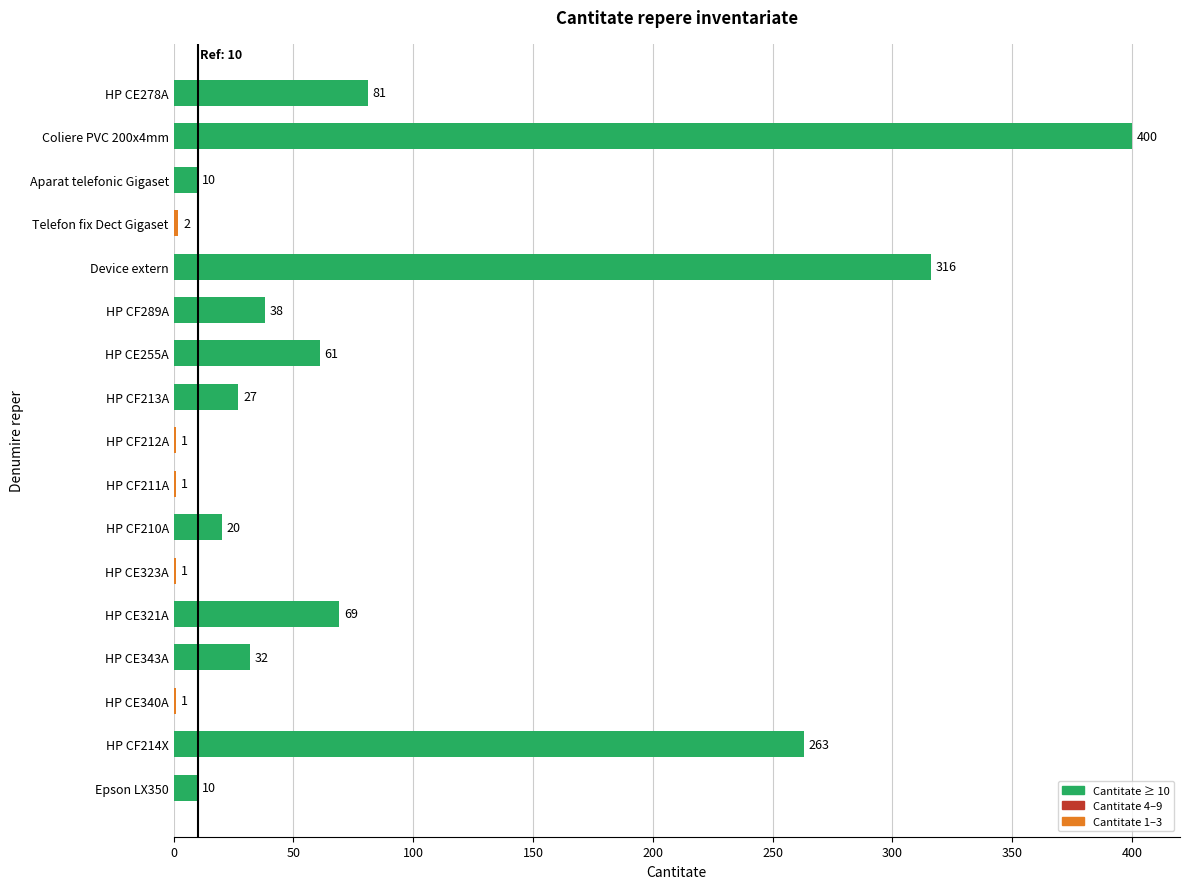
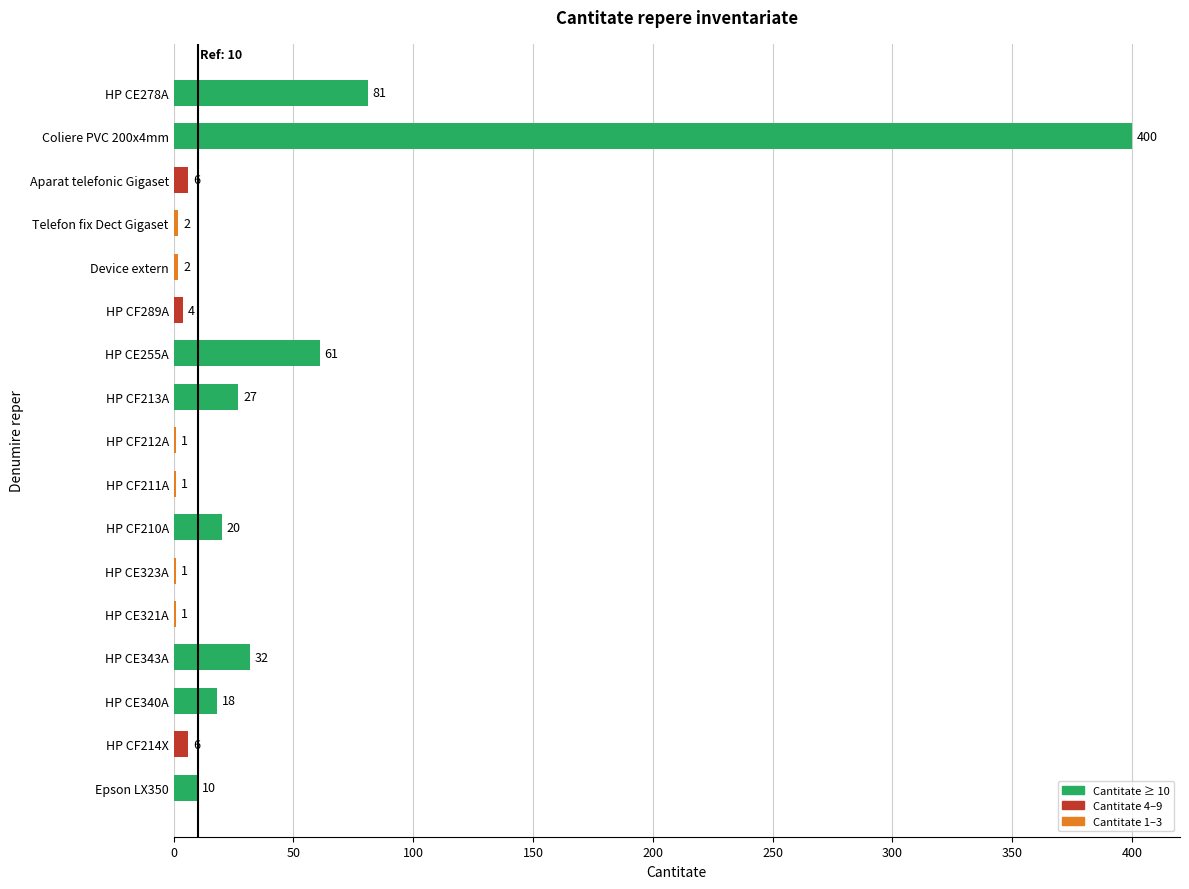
  {
    "HP CE278A": 81,
    "Coliere PVC 200x4mm": 400,
-   "Aparat telefonic Gigaset": 10,
+   "Aparat telefonic Gigaset": 6,
    "Telefon fix Dect Gigaset": 2,
-   "Device extern": 316,
-   "HP CF289A": 38,
+   "Device extern": 2,
+   "HP CF289A": 4,
    "HP CE255A": 61,
    "HP CF213A": 27,
    "HP CF212A": 1,
    "HP CF211A": 1,
    "HP CF210A": 20,
    "HP CE323A": 1,
-   "HP CE321A": 69,
+   "HP CE321A": 1,
    "HP CE343A": 32,
-   "HP CE340A": 1,
-   "HP CF214X": 263,
+   "HP CE340A": 18,
+   "HP CF214X": 6,
    "Epson LX350": 10
  }
